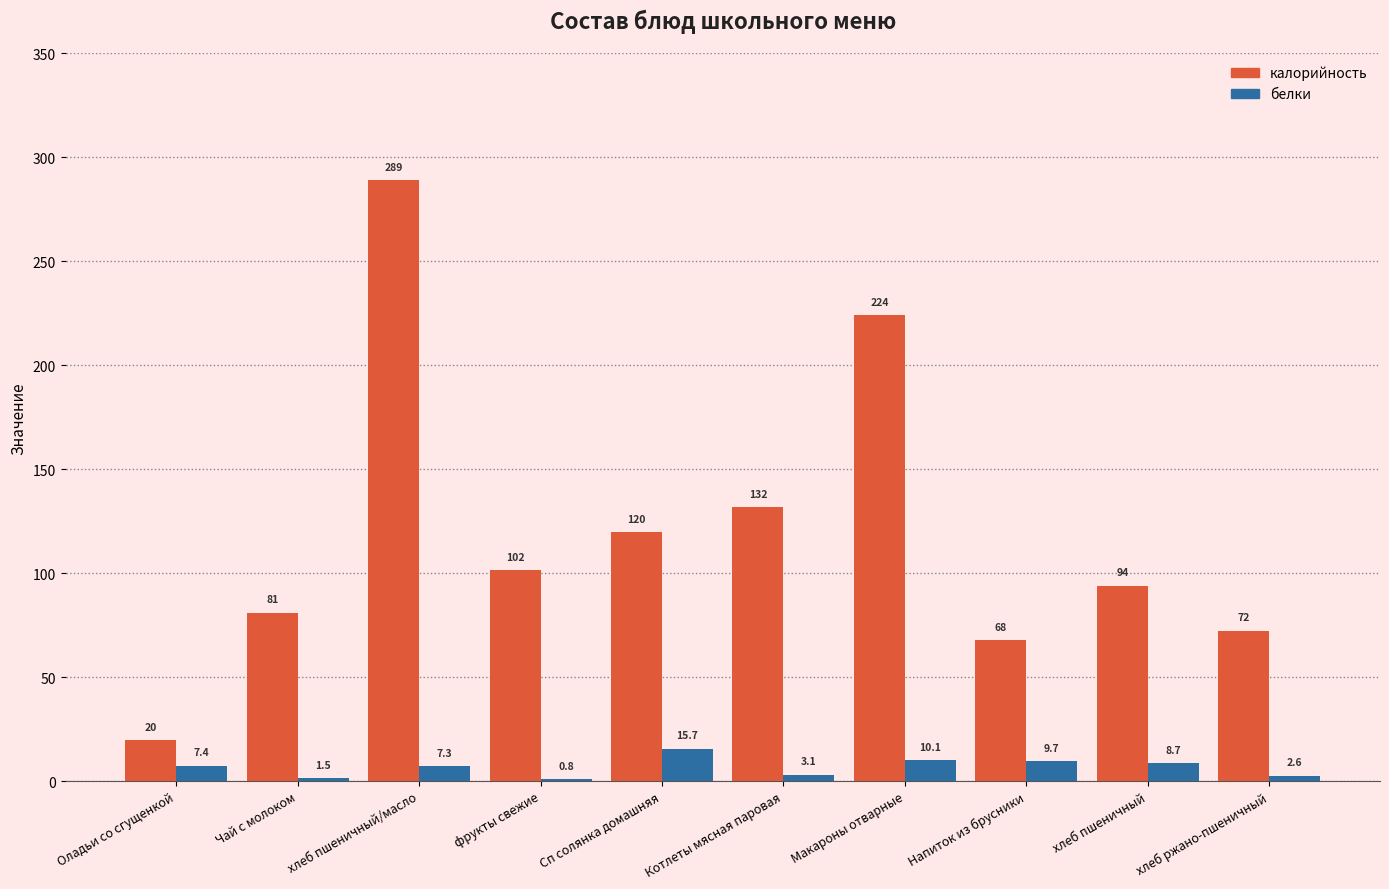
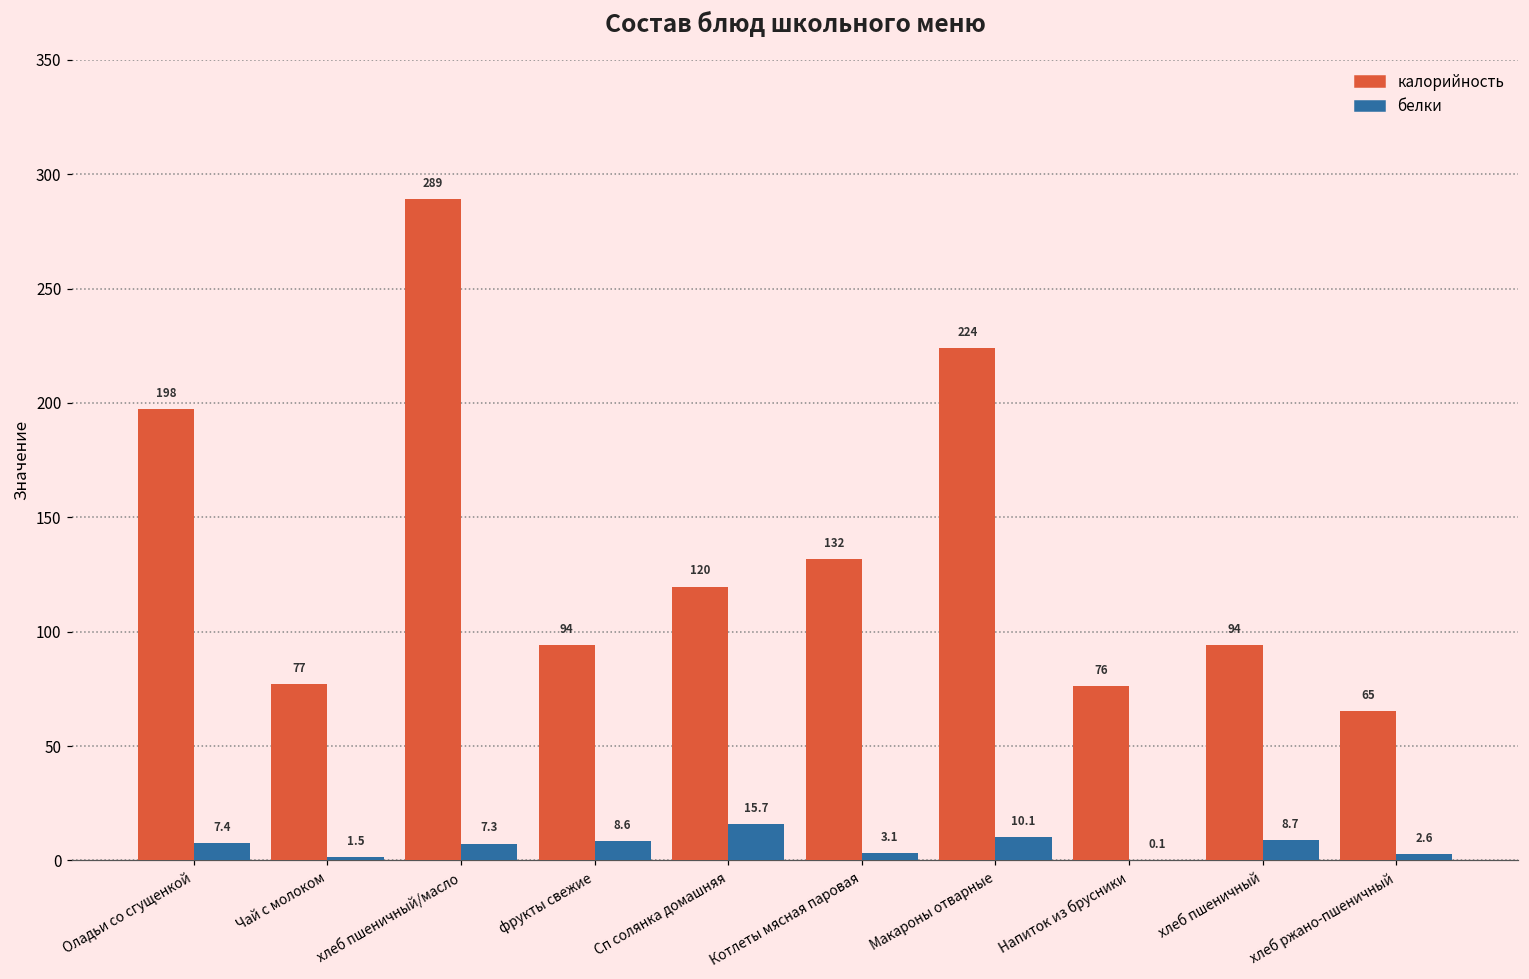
  {
    "калорийность": {
-     "Оладьи со сгущенкой": 20,
-     "Чай с молоком": 81,
+     "Оладьи со сгущенкой": 198,
+     "Чай с молоком": 77,
      "хлеб пшеничный/масло": 289,
-     "фрукты свежие": 102,
+     "фрукты свежие": 94,
      "Сп солянка домашняя": 120,
      "Котлеты мясная паровая": 132,
      "Макароны отварные": 224,
-     "Напиток из брусники": 68,
+     "Напиток из брусники": 76,
      "хлеб пшеничный": 94,
-     "хлеб ржано-пшеничный": 72
+     "хлеб ржано-пшеничный": 65
    },
    "белки": {
      "Оладьи со сгущенкой": 7.4,
      "Чай с молоком": 1.5,
      "хлеб пшеничный/масло": 7.3,
-     "фрукты свежие": 0.8,
+     "фрукты свежие": 8.6,
      "Сп солянка домашняя": 15.7,
      "Котлеты мясная паровая": 3.1,
      "Макароны отварные": 10.1,
-     "Напиток из брусники": 9.7,
+     "Напиток из брусники": 0.1,
      "хлеб пшеничный": 8.7,
      "хлеб ржано-пшеничный": 2.6
    }
  }
